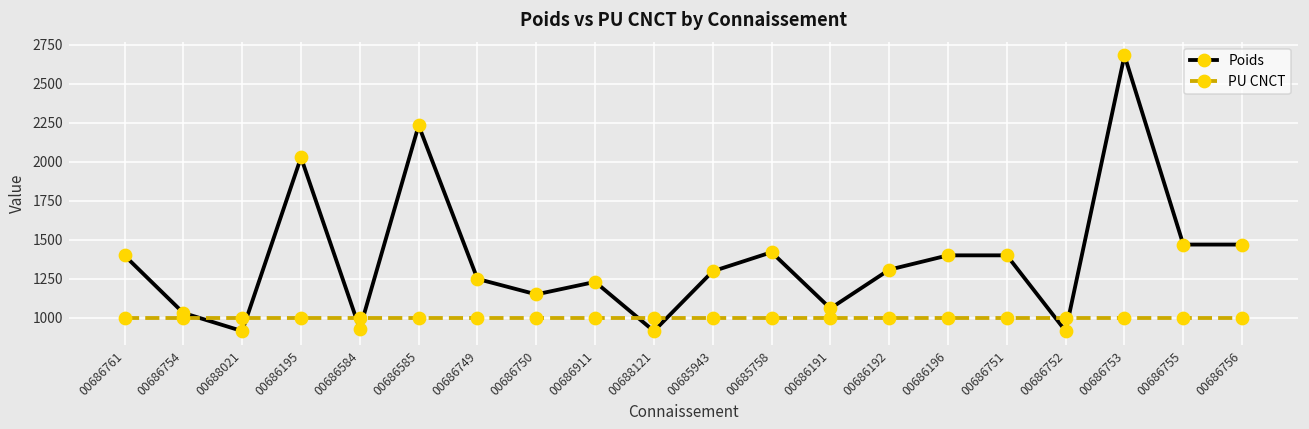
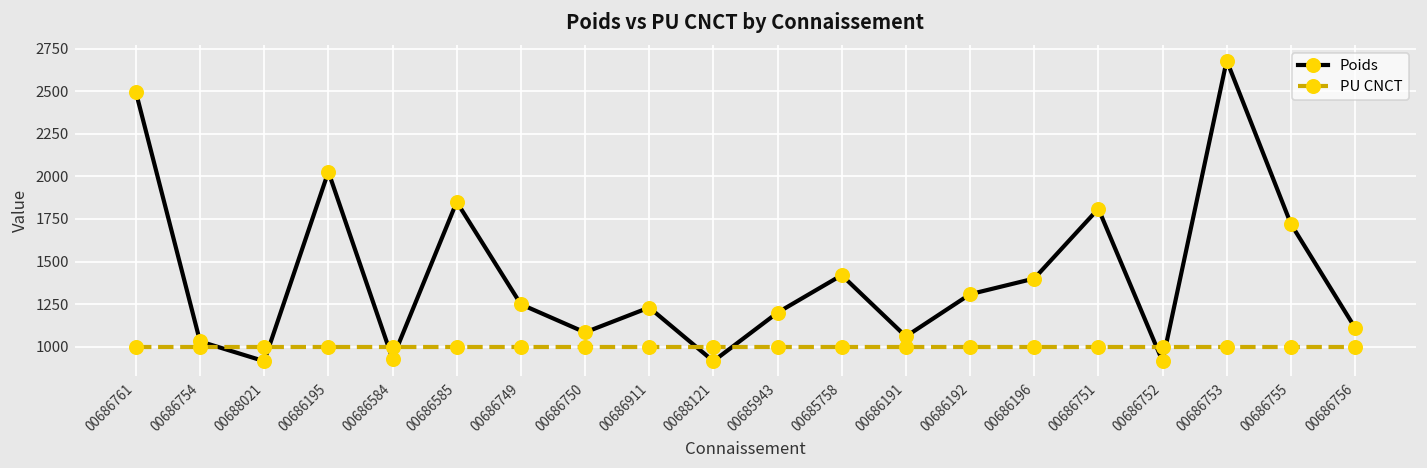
  {
    "Poids": {
-     "00686761": 1400,
+     "00686761": 2500,
      "00686754": 1030,
      "00688021": 920,
      "00686195": 2030,
      "00686584": 930,
-     "00686585": 2230,
+     "00686585": 1850,
      "00686749": 1250,
-     "00686750": 1150,
+     "00686750": 1080,
      "00686911": 1230,
      "00688121": 920,
-     "00685943": 1300,
+     "00685943": 1200,
      "00685758": 1420,
      "00686191": 1060,
      "00686192": 1310,
      "00686196": 1400,
-     "00686751": 1400,
+     "00686751": 1810,
      "00686752": 920,
      "00686753": 2680,
-     "00686755": 1470,
-     "00686756": 1470
+     "00686755": 1720,
+     "00686756": 1110
    },
    "PU CNCT": {
      "00686761": 1000,
      "00686754": 1000,
      "00688021": 1000,
      "00686195": 1000,
      "00686584": 1000,
      "00686585": 1000,
      "00686749": 1000,
      "00686750": 1000,
      "00686911": 1000,
      "00688121": 1000,
      "00685943": 1000,
      "00685758": 1000,
      "00686191": 1000,
      "00686192": 1000,
      "00686196": 1000,
      "00686751": 1000,
      "00686752": 1000,
      "00686753": 1000,
      "00686755": 1000,
      "00686756": 1000
    }
  }
